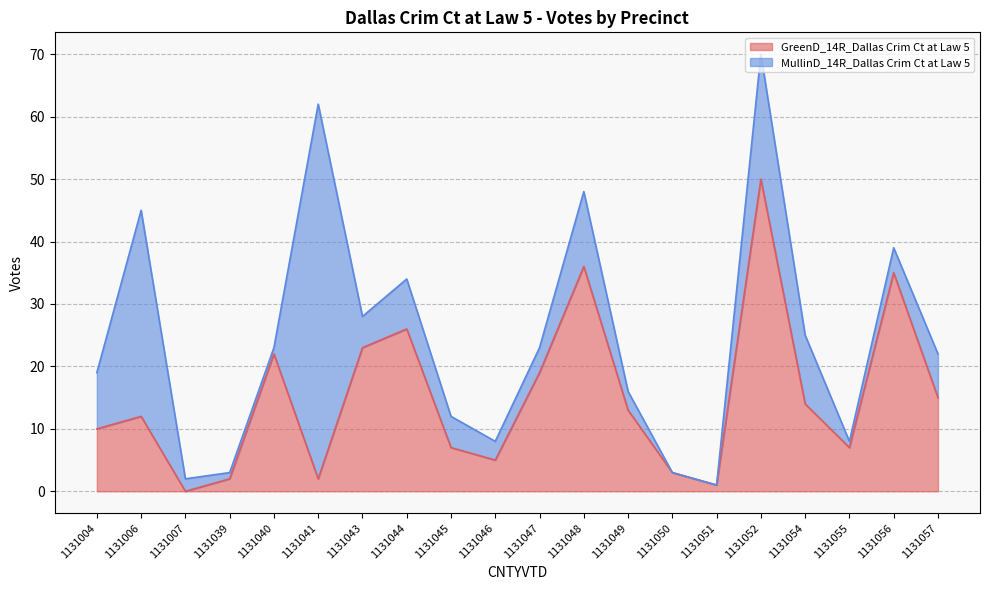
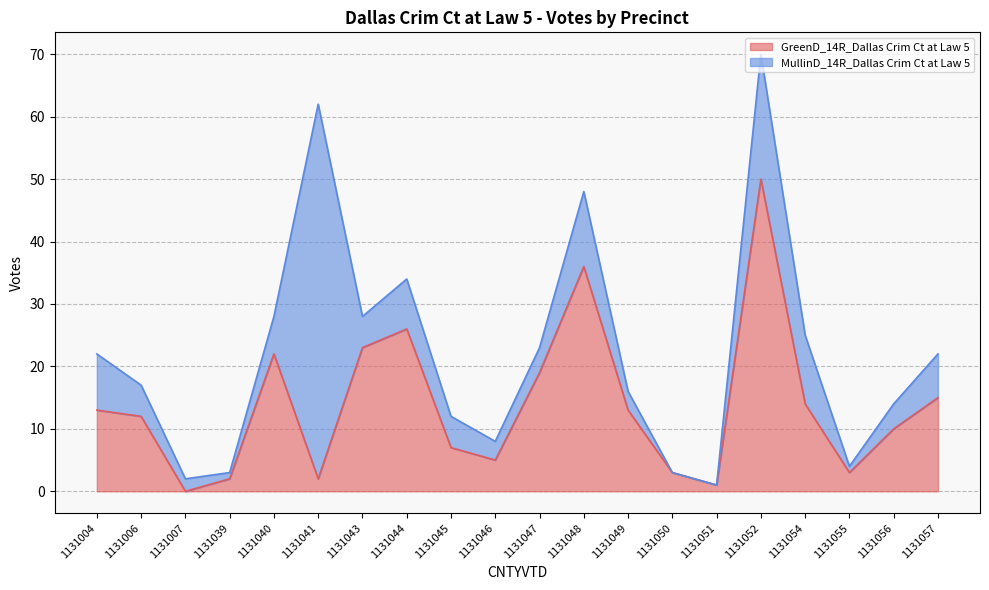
  {
    "GreenD_14R_Dallas Crim Ct at Law 5": {
-     "1131004": 10,
+     "1131004": 13,
      "1131006": 12,
      "1131007": 0,
      "1131039": 2,
      "1131040": 22,
      "1131041": 2,
      "1131043": 23,
      "1131044": 26,
      "1131045": 7,
      "1131046": 5,
      "1131047": 19,
      "1131048": 36,
      "1131049": 13,
      "1131052": 50,
      "1131054": 14,
-     "1131055": 7,
-     "1131056": 35,
+     "1131055": 3,
+     "1131056": 10,
      "1131057": 15
    },
    "MullinD_14R_Dallas Crim Ct at Law 5": {
      "1131004": 9,
-     "1131006": 33,
+     "1131006": 5,
      "1131007": 2,
      "1131039": 1,
-     "1131040": 1,
+     "1131040": 6,
      "1131041": 60,
      "1131043": 5,
      "1131044": 8,
      "1131045": 5,
      "1131046": 3,
      "1131047": 4,
      "1131048": 12,
      "1131049": 3,
      "1131054": 11,
      "1131055": 1,
      "1131056": 4,
      "1131057": 7
    }
  }
